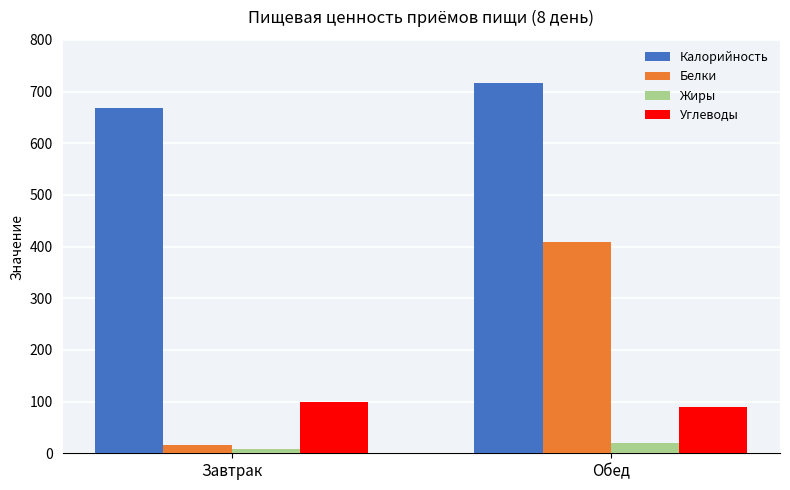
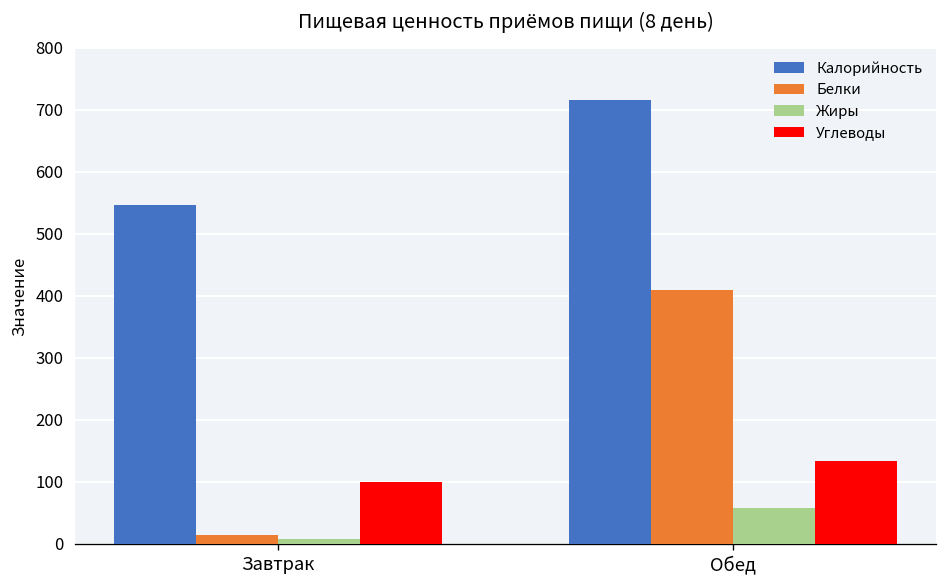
  {
    "Калорийность": {
-     "Завтрак": 670,
+     "Завтрак": 550,
      "Обед": 720
    },
    "Белки": {
      "Завтрак": 20,
      "Обед": 410
    },
    "Жиры": {
      "Завтрак": 10,
-     "Обед": 20
+     "Обед": 60
    },
    "Углеводы": {
      "Завтрак": 100,
-     "Обед": 90
+     "Обед": 130
    }
  }
